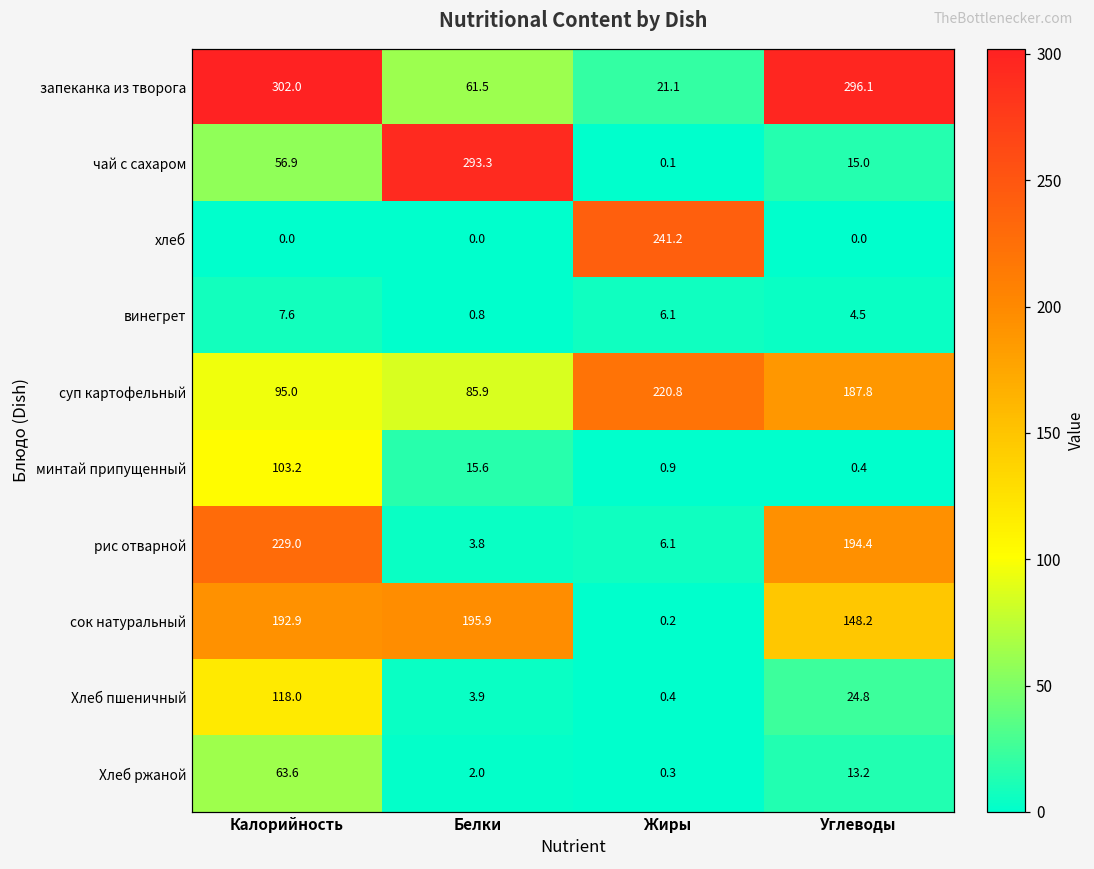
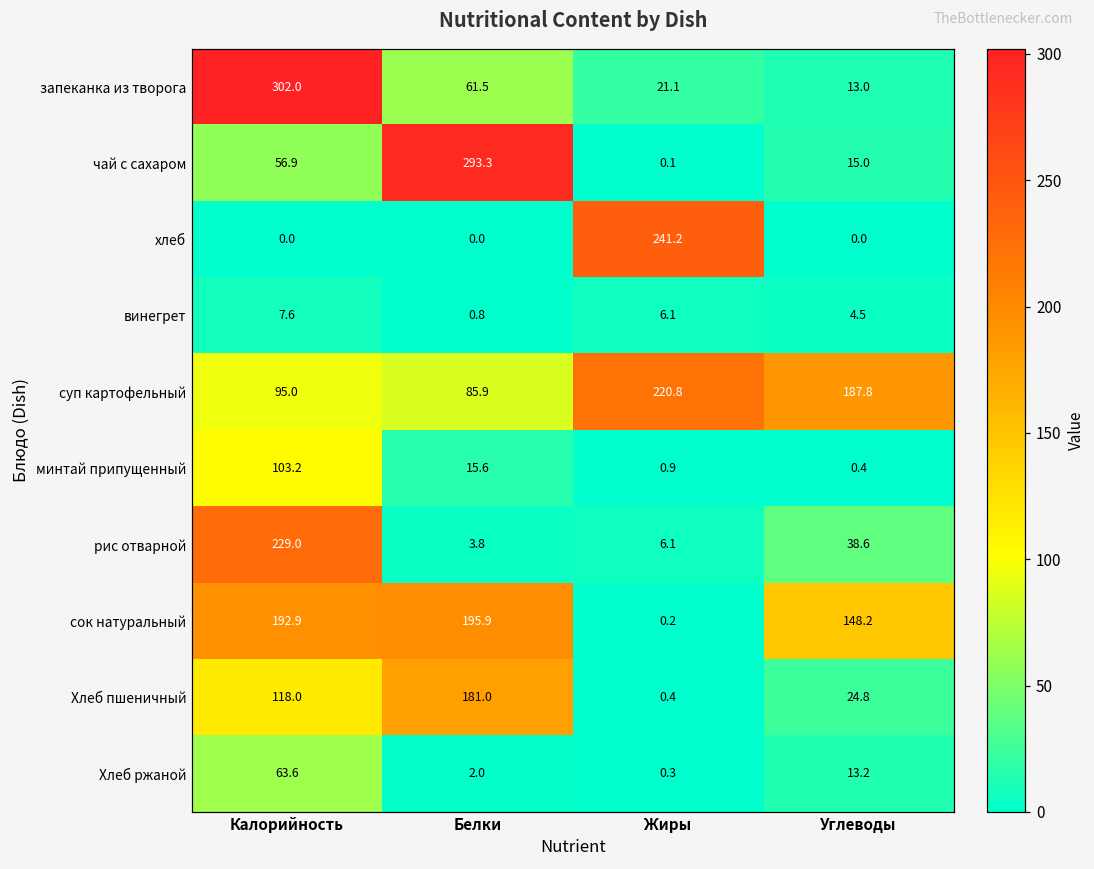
  {
    "запеканка из творога": {
      "Калорийность": 302.0,
      "Белки": 61.5,
      "Жиры": 21.1,
-     "Углеводы": 296.1
+     "Углеводы": 13.0
    },
    "чай с сахаром": {
      "Калорийность": 56.9,
      "Белки": 293.3,
      "Жиры": 0.1,
      "Углеводы": 15.0
    },
    "хлеб": {
      "Калорийность": 0.0,
      "Белки": 0.0,
      "Жиры": 241.2,
      "Углеводы": 0.0
    },
    "винегрет": {
      "Калорийность": 7.6,
      "Белки": 0.8,
      "Жиры": 6.1,
      "Углеводы": 4.5
    },
    "суп картофельный": {
      "Калорийность": 95.0,
      "Белки": 85.9,
      "Жиры": 220.8,
      "Углеводы": 187.8
    },
    "минтай припущенный": {
      "Калорийность": 103.2,
      "Белки": 15.6,
      "Жиры": 0.9,
      "Углеводы": 0.4
    },
    "рис отварной": {
      "Калорийность": 229.0,
      "Белки": 3.8,
      "Жиры": 6.1,
-     "Углеводы": 194.4
+     "Углеводы": 38.6
    },
    "сок натуральный": {
      "Калорийность": 192.9,
      "Белки": 195.9,
      "Жиры": 0.2,
      "Углеводы": 148.2
    },
    "Хлеб пшеничный": {
      "Калорийность": 118.0,
-     "Белки": 3.9,
+     "Белки": 181.0,
      "Жиры": 0.4,
      "Углеводы": 24.8
    },
    "Хлеб ржаной": {
      "Калорийность": 63.6,
      "Белки": 2.0,
      "Жиры": 0.3,
      "Углеводы": 13.2
    }
  }
